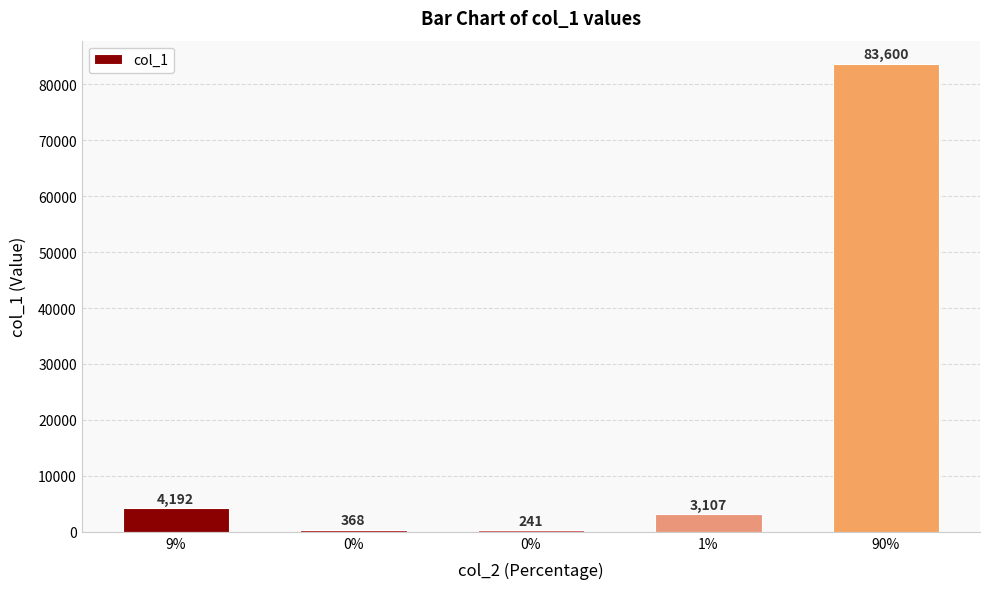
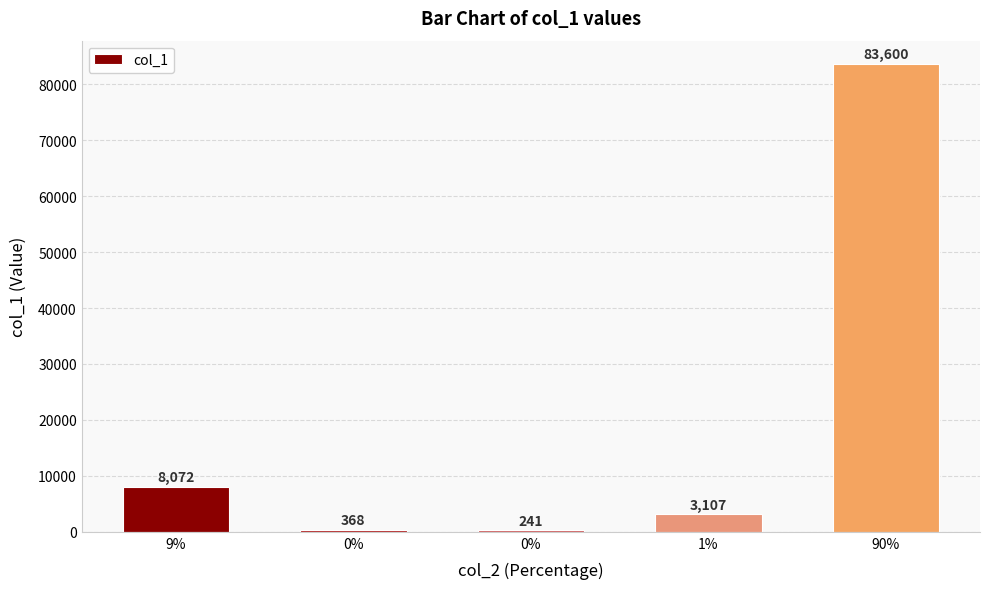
  {
-   "9%": "4,192",
+   "9%": "8,072",
    "1%": "3,107",
    "90%": "83,600"
  }
